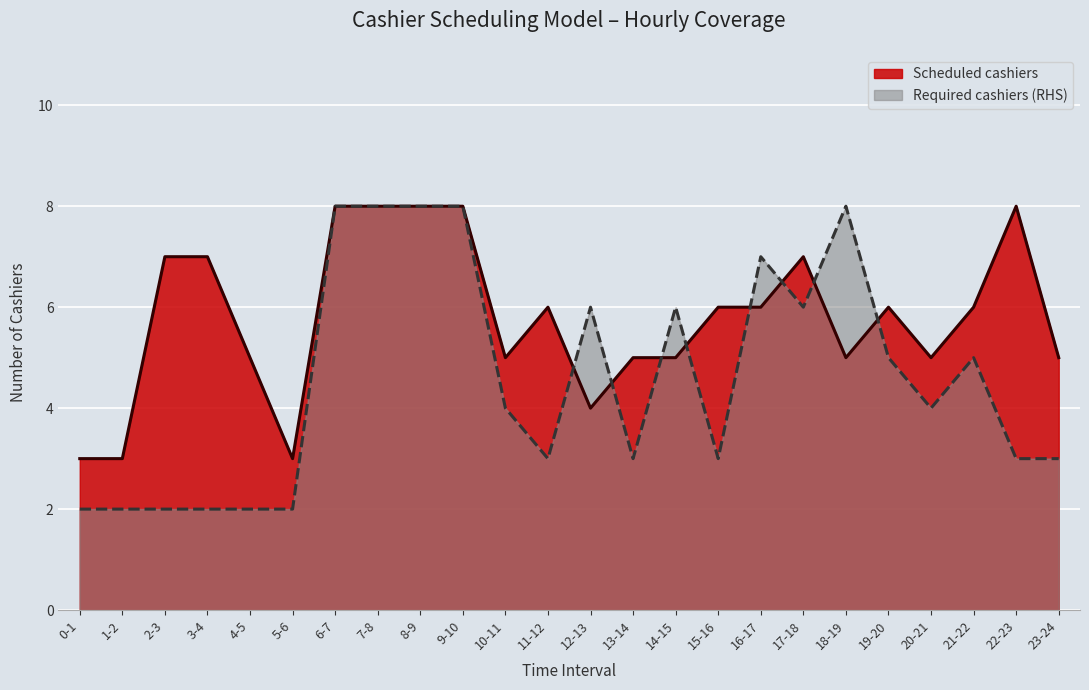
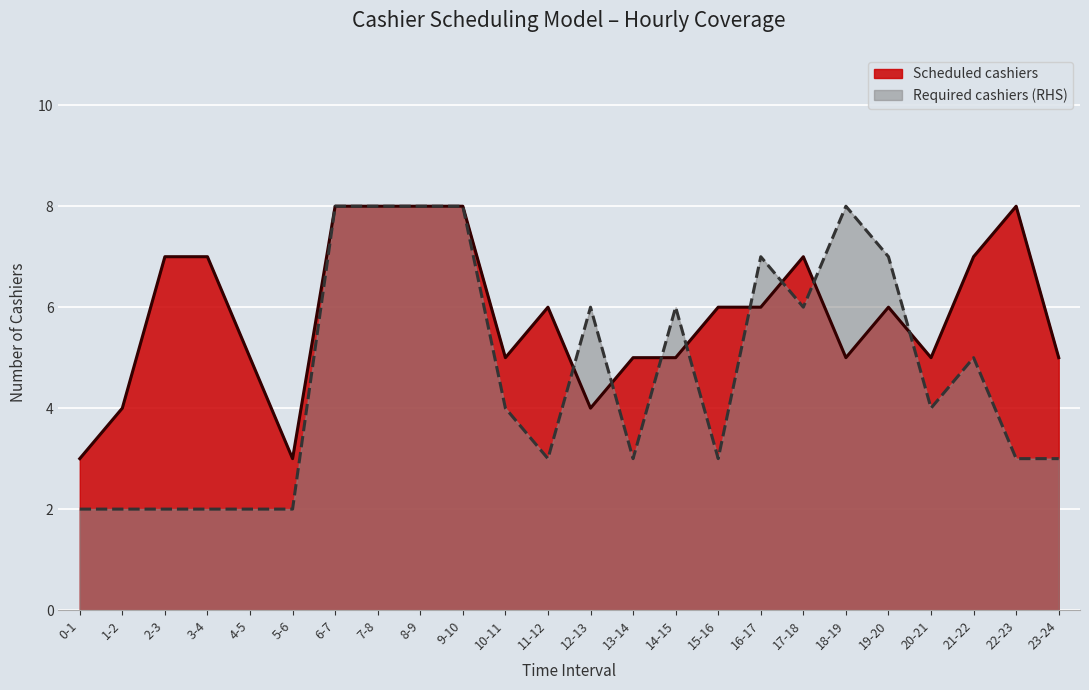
  {
    "Scheduled cashiers": {
      "0-1": 3,
-     "1-2": 3,
+     "1-2": 4,
      "2-3": 7,
      "3-4": 7,
      "4-5": 5,
      "5-6": 3,
      "10-11": 5,
      "11-12": 6,
      "12-13": 4,
      "13-14": 5,
      "14-15": 5,
      "15-16": 6,
      "16-17": 6,
      "17-18": 7,
      "18-19": 5,
      "19-20": 6,
      "20-21": 5,
-     "21-22": 6,
+     "21-22": 7,
      "22-23": 8,
      "23-24": 5
    },
    "Required cashiers (RHS)": {
      "0-1": 2,
      "1-2": 2,
      "2-3": 2,
      "3-4": 2,
      "4-5": 2,
      "5-6": 2,
      "10-11": 4,
      "11-12": 3,
      "12-13": 6,
      "13-14": 3,
      "14-15": 6,
      "15-16": 3,
      "16-17": 7,
      "17-18": 6,
      "18-19": 8,
-     "19-20": 5,
+     "19-20": 7,
      "20-21": 4,
      "21-22": 5,
      "22-23": 3,
      "23-24": 3
    }
  }
